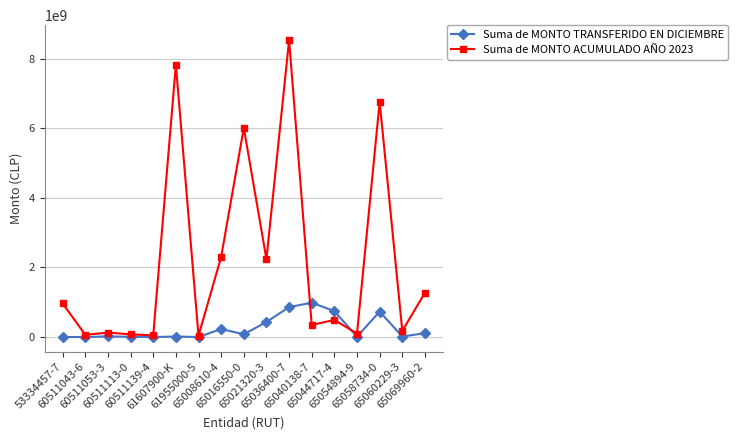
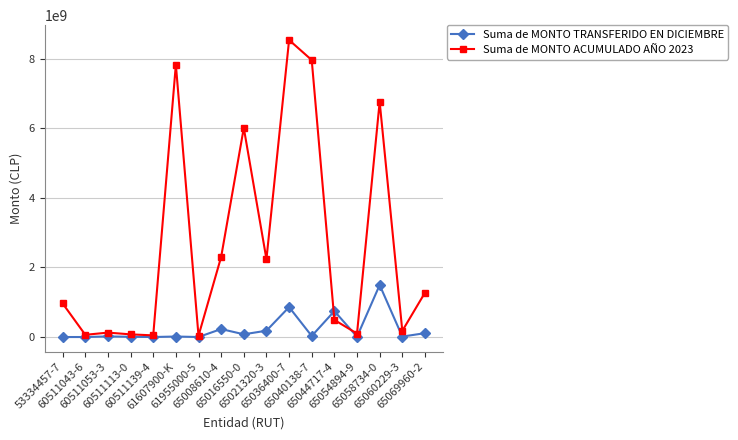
  {
    "Suma de MONTO TRANSFERIDO EN DICIEMBRE": {
      "53334457-7": 0,
      "60511053-3": 0,
      "61607900-K": 0,
      "65008610-4": 200000000,
      "65016550-0": 100000000,
-     "65021320-3": 400000000,
+     "65021320-3": 200000000,
      "65036400-7": 900000000,
-     "65040138-7": 1000000000,
+     "65040138-7": 0,
      "65044717-4": 700000000,
      "65054894-9": 0,
-     "65058734-0": 700000000,
+     "65058734-0": 1500000000,
      "65060229-3": 0,
      "65069960-2": 100000000
    },
    "Suma de MONTO ACUMULADO AÑO 2023": {
      "53334457-7": 1000000000,
      "60511053-3": 100000000,
      "61607900-K": 7800000000,
      "65008610-4": 2300000000,
      "65016550-0": 6000000000,
      "65021320-3": 2200000000,
      "65036400-7": 8500000000,
-     "65040138-7": 300000000,
+     "65040138-7": 8000000000,
      "65044717-4": 500000000,
      "65054894-9": 100000000,
      "65058734-0": 6800000000,
      "65060229-3": 200000000,
      "65069960-2": 1300000000
    }
  }
